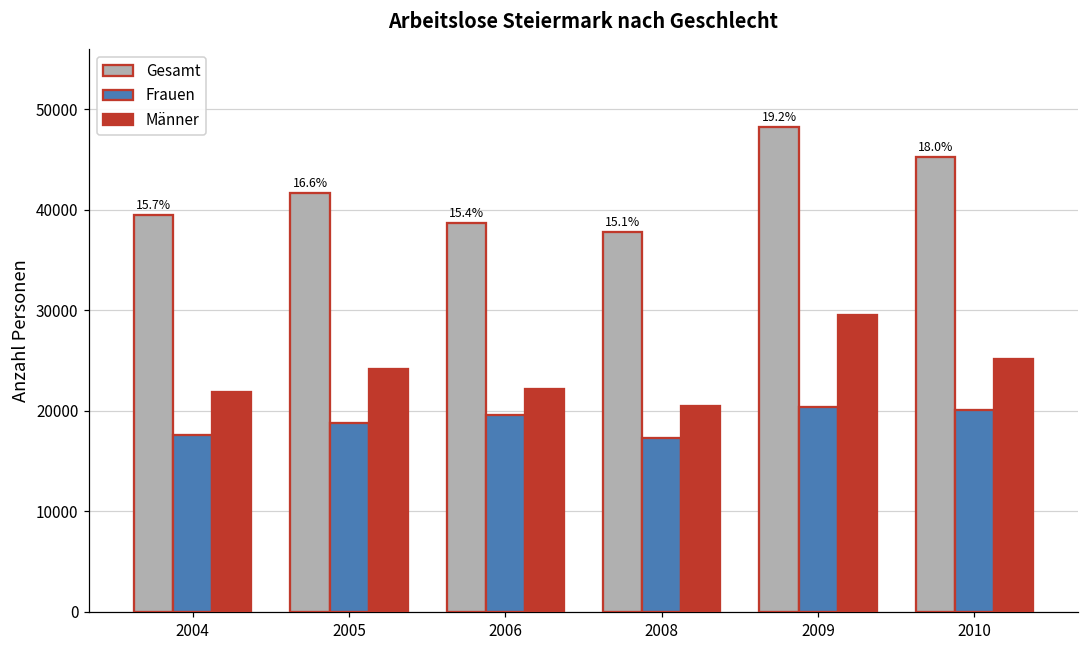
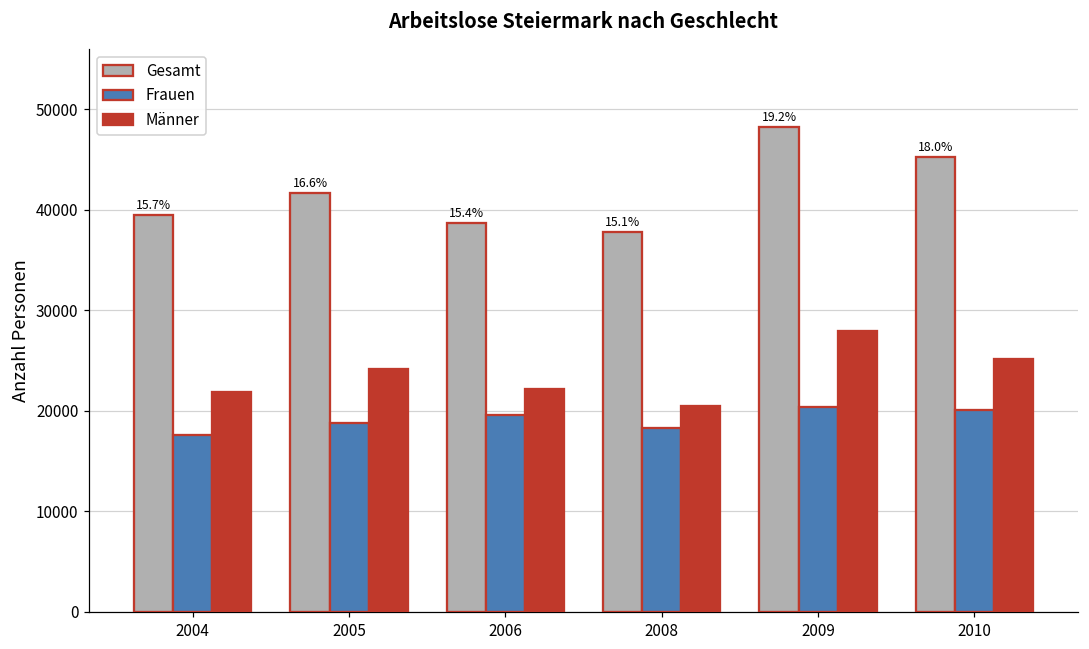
  {
    "Frauen": {
      "2004": 18000,
      "2005": 19000,
      "2006": 20000,
-     "2008": 17000,
+     "2008": 18000,
      "2009": 20000,
      "2010": 20000
    },
    "Männer": {
      "2004": 22000,
      "2005": 24000,
      "2006": 22000,
      "2008": 20000,
-     "2009": 30000,
+     "2009": 28000,
      "2010": 25000
    }
  }
